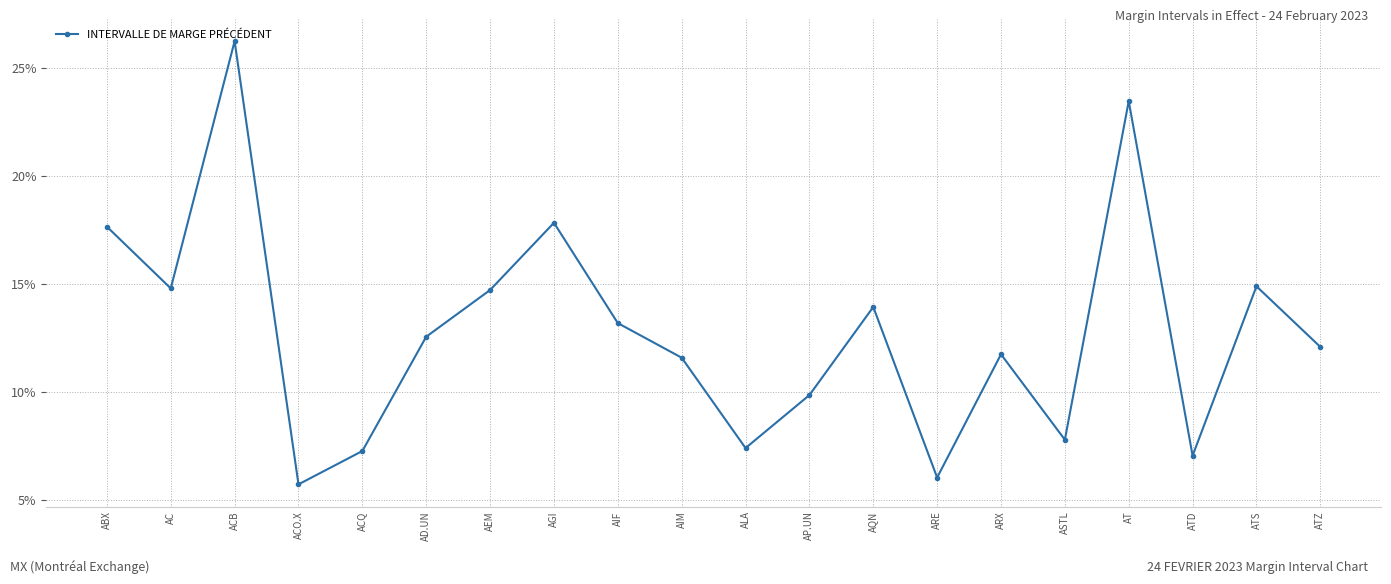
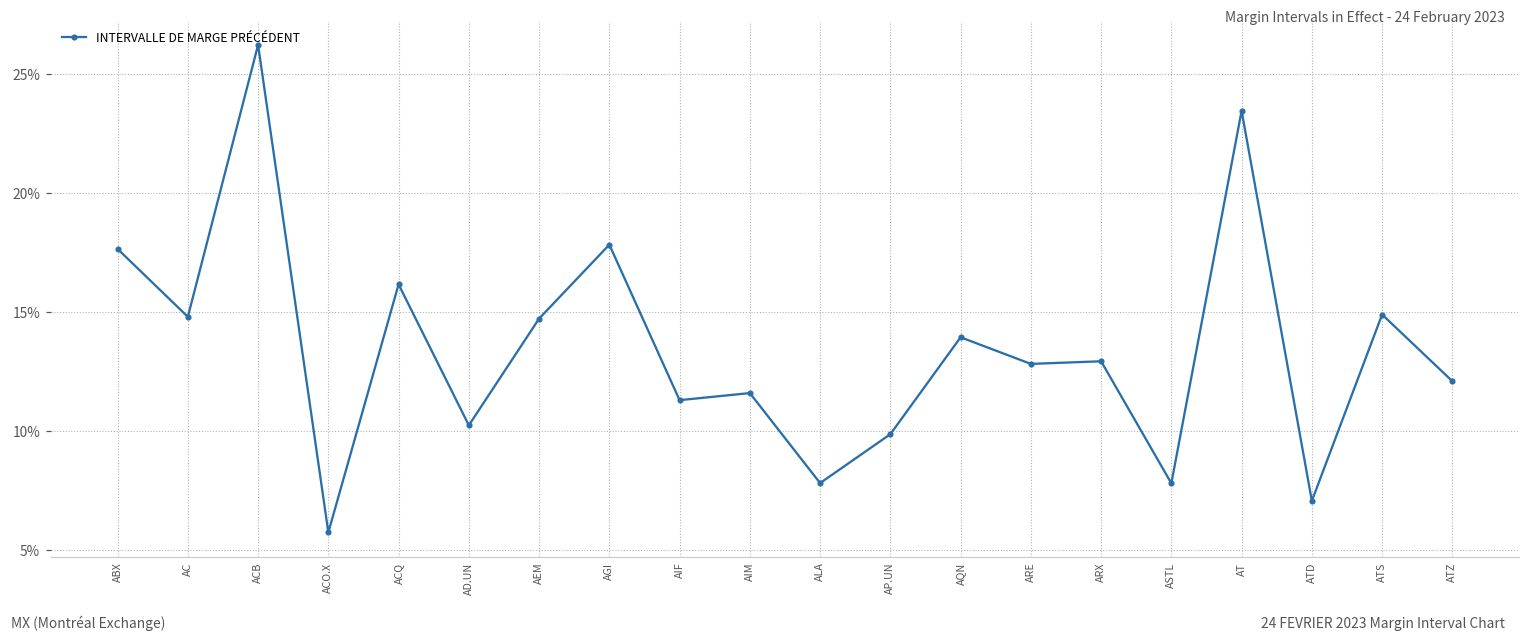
  {
    "ABX": "17.7%",
    "AC": "14.8%",
    "ACB": "26.2%",
    "ACO.X": "5.7%",
-   "ACQ": "7.3%",
-   "AD.UN": "12.6%",
+   "ACQ": "16.2%",
+   "AD.UN": "10.2%",
    "AEM": "14.7%",
    "AGI": "17.8%",
-   "AIF": "13.2%",
+   "AIF": "11.3%",
    "AIM": "11.6%",
-   "ALA": "7.4%",
+   "ALA": "7.8%",
    "AP.UN": "9.9%",
    "AQN": "13.9%",
-   "ARE": "6.0%",
-   "ARX": "11.7%",
+   "ARE": "12.8%",
+   "ARX": "12.9%",
    "ASTL": "7.8%",
    "AT": "23.5%",
    "ATD": "7.1%",
    "ATS": "14.9%",
    "ATZ": "12.1%"
  }
